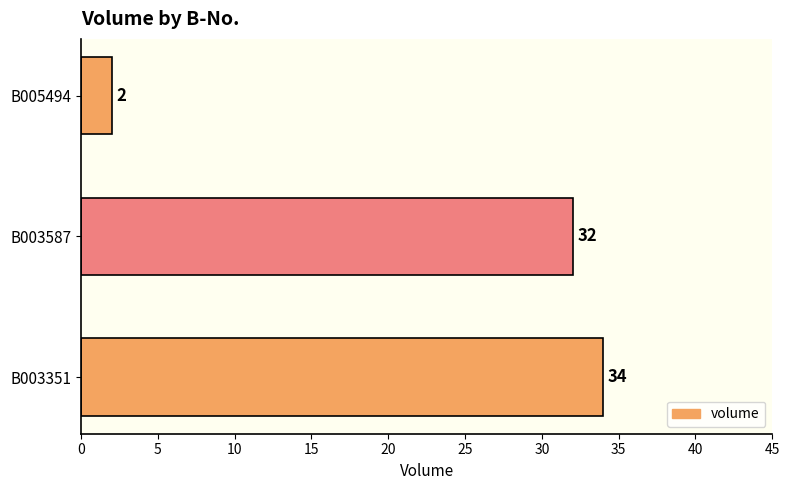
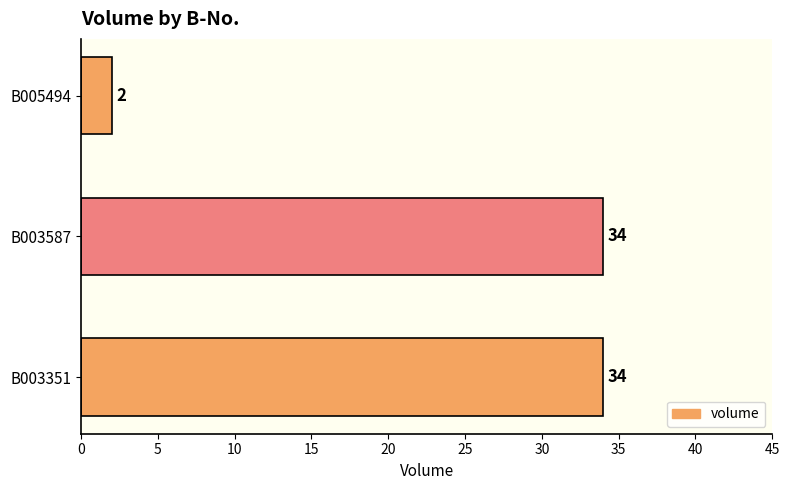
  {
    "B005494": 2,
-   "B003587": 32,
+   "B003587": 34,
    "B003351": 34
  }
